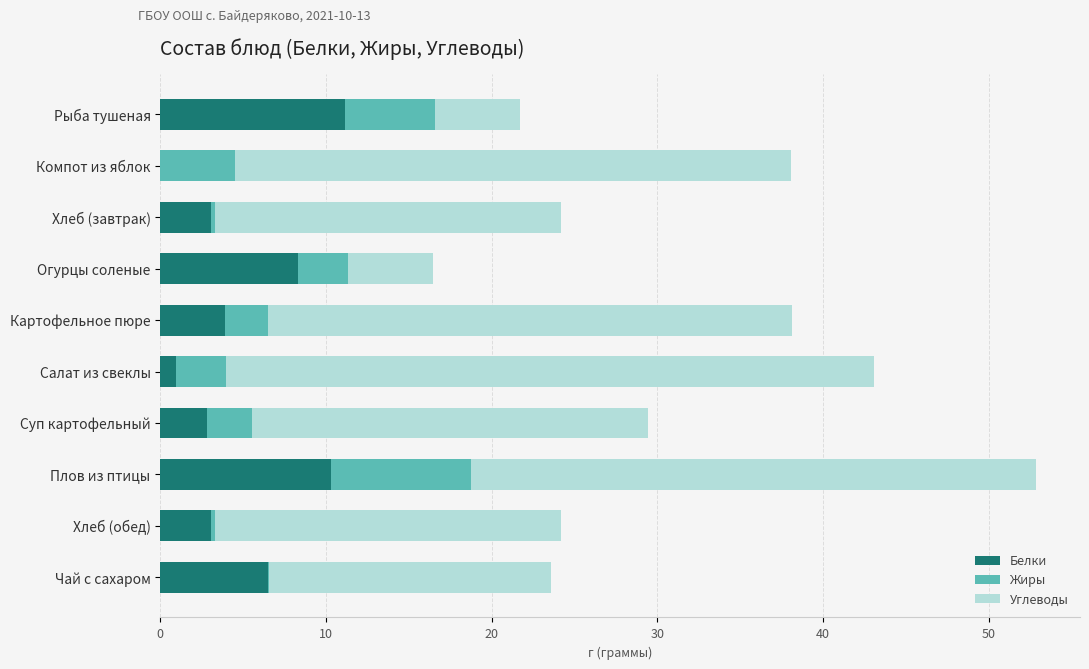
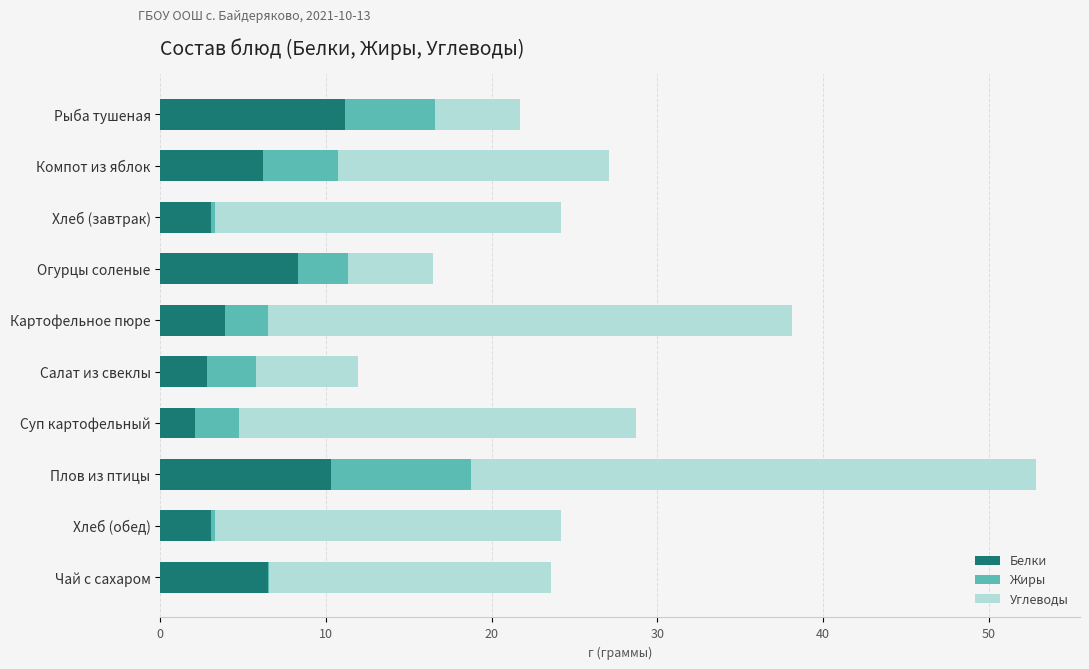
  {
    "Белки": {
      "Рыба тушеная": 11.1,
-     "Компот из яблок": 0.0,
+     "Компот из яблок": 6.2,
      "Хлеб (завтрак)": 3.0,
      "Огурцы соленые": 8.3,
      "Картофельное пюре": 3.9,
-     "Салат из свеклы": 1.0,
-     "Суп картофельный": 2.8,
+     "Салат из свеклы": 2.8,
+     "Суп картофельный": 2.1,
      "Плов из птицы": 10.3,
      "Хлеб (обед)": 3.0,
      "Чай с сахаром": 6.5
    },
    "Жиры": {
      "Рыба тушеная": 5.4,
      "Компот из яблок": 4.5,
      "Хлеб (завтрак)": 0.2,
      "Огурцы соленые": 3.0,
      "Картофельное пюре": 2.6,
      "Салат из свеклы": 3.0,
      "Суп картофельный": 2.7,
      "Плов из птицы": 8.4,
      "Хлеб (обед)": 0.2
    },
    "Углеводы": {
      "Рыба тушеная": 5.1,
-     "Компот из яблок": 33.6,
+     "Компот из яблок": 16.4,
      "Хлеб (завтрак)": 20.9,
      "Огурцы соленые": 5.1,
      "Картофельное пюре": 31.6,
-     "Салат из свеклы": 39.1,
+     "Салат из свеклы": 6.2,
      "Суп картофельный": 23.9,
      "Плов из птицы": 34.1,
      "Хлеб (обед)": 20.9,
      "Чай с сахаром": 17.0
    }
  }
